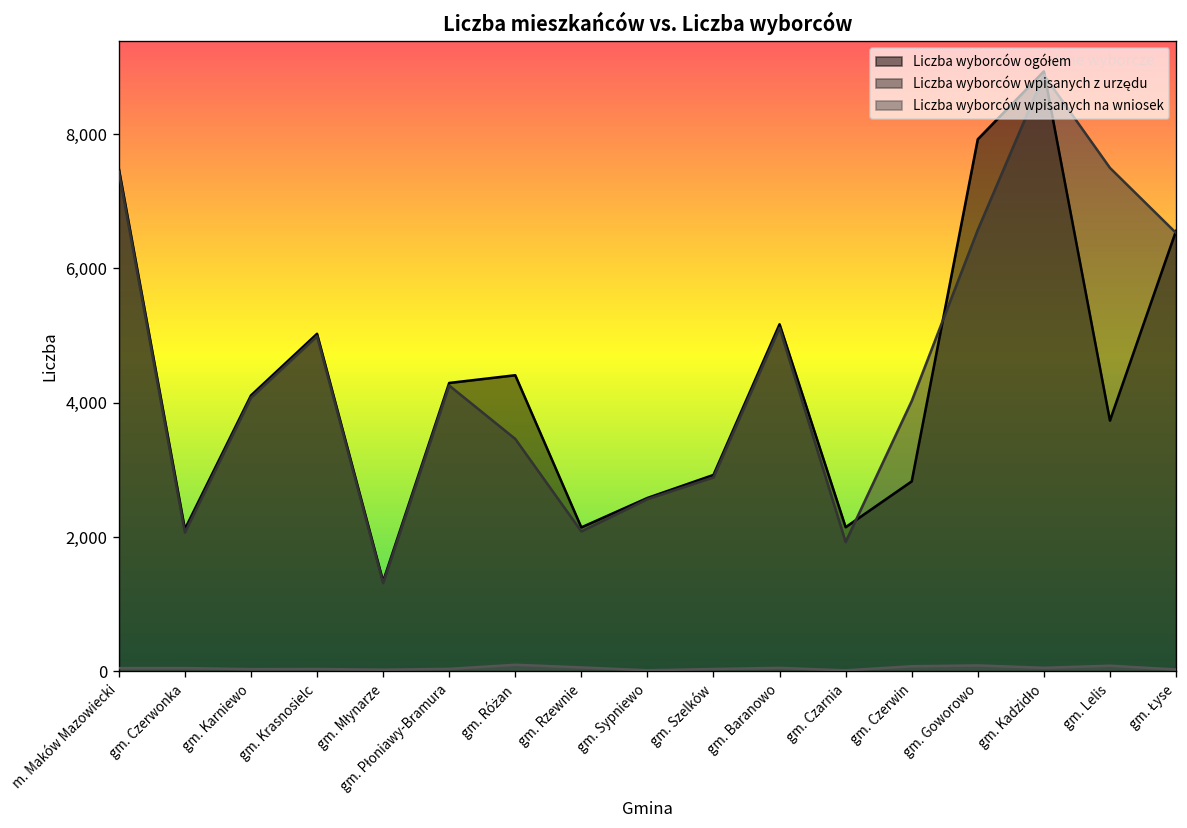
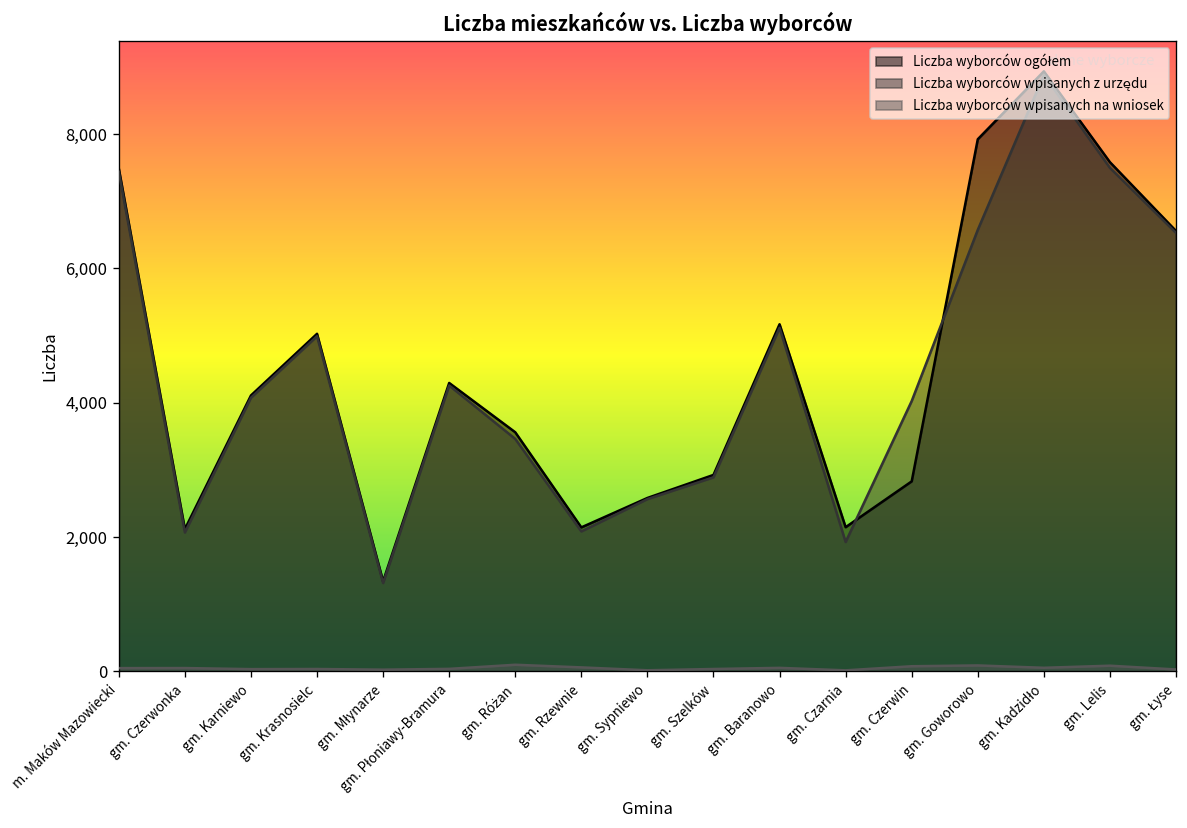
  {
    "Liczba wyborców ogółem": {
      "m. Maków Mazowiecki": "7,500",
      "gm. Czerwonka": "2,100",
-     "gm. Różan": "4,400",
+     "gm. Różan": "3,600",
      "gm. Rzewnie": "2,100",
      "gm. Baranowo": "5,200",
      "gm. Czarnia": "2,100",
      "gm. Czerwin": "2,800",
      "gm. Goworowo": "7,900",
-     "gm. Lelis": "3,700"
+     "gm. Lelis": "7,600"
    }
  }
